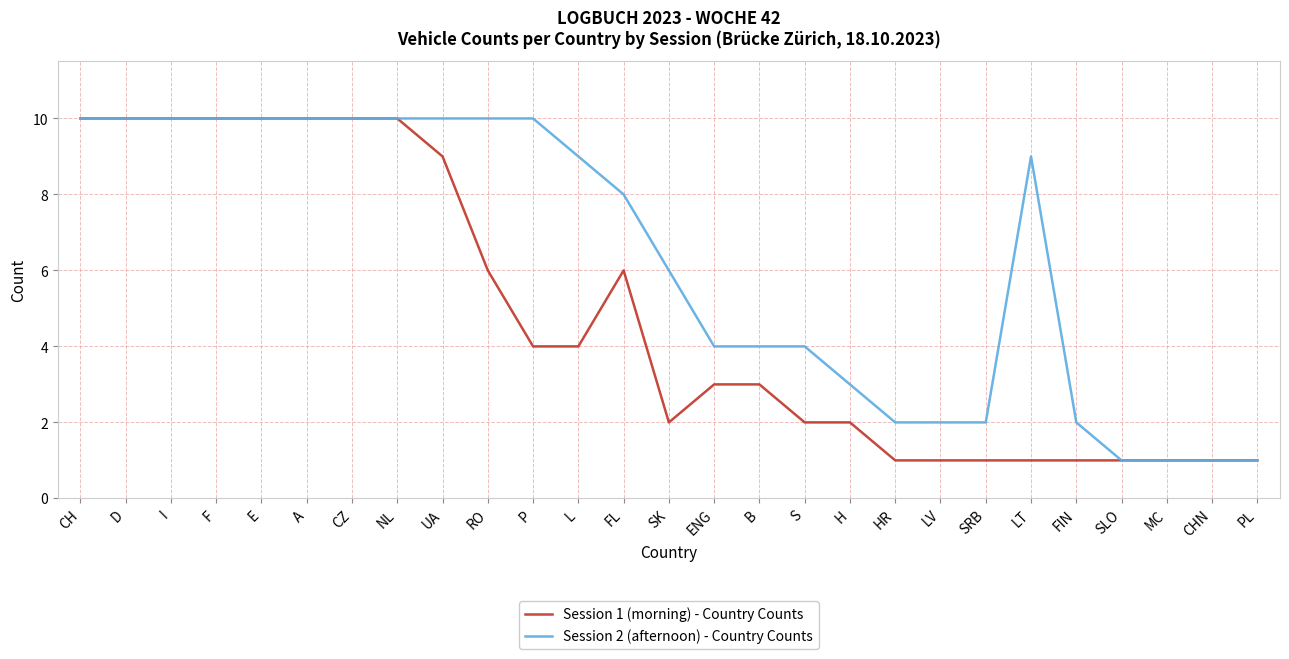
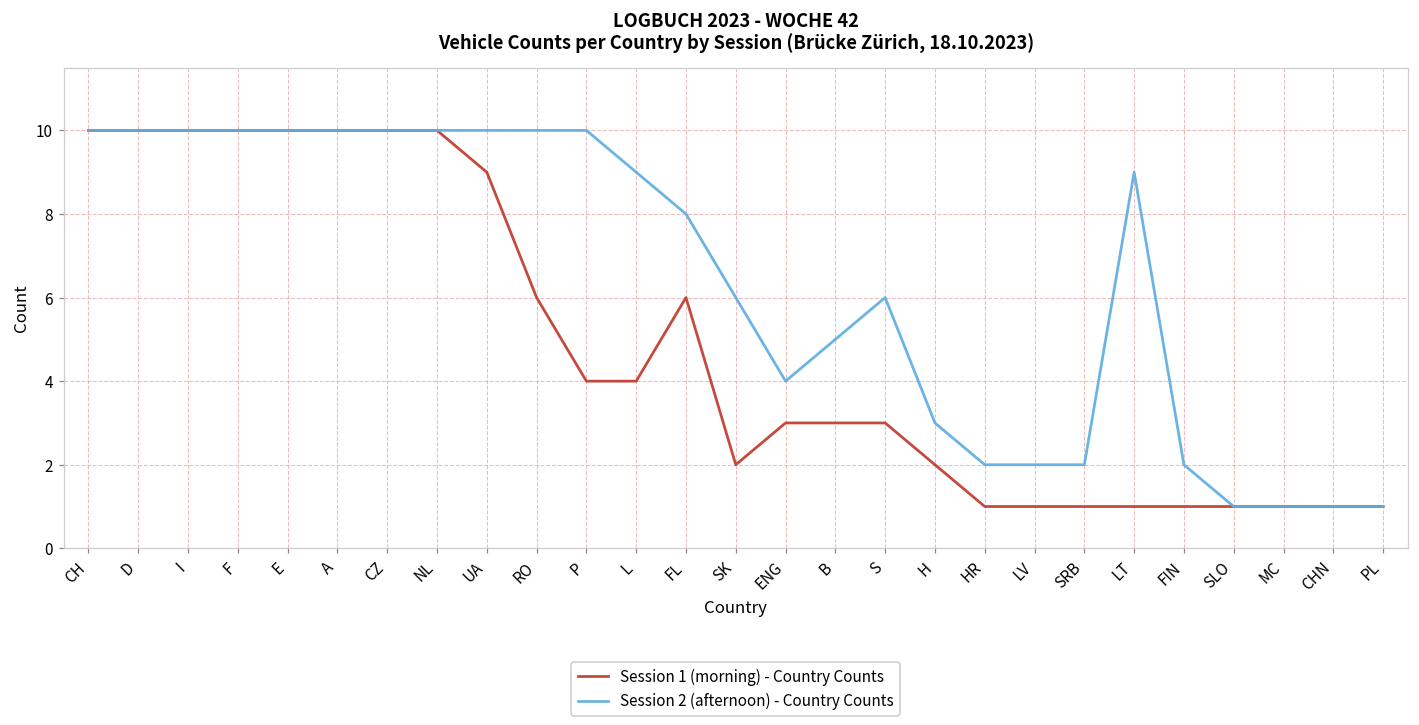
  {
    "Session 1 (morning) - Country Counts": {
      "UA": 9,
      "RO": 6,
      "P": 4,
      "L": 4,
      "FL": 6,
      "SK": 2,
      "ENG": 3,
      "B": 3,
-     "S": 2,
+     "S": 3,
      "H": 2,
      "HR": 1,
      "LV": 1,
      "SRB": 1,
      "LT": 1,
      "FIN": 1
    },
    "Session 2 (afternoon) - Country Counts": {
      "UA": 10,
      "RO": 10,
      "P": 10,
      "L": 9,
      "FL": 8,
      "SK": 6,
      "ENG": 4,
-     "B": 4,
-     "S": 4,
+     "B": 5,
+     "S": 6,
      "H": 3,
      "HR": 2,
      "LV": 2,
      "SRB": 2,
      "LT": 9,
      "FIN": 2
    }
  }
